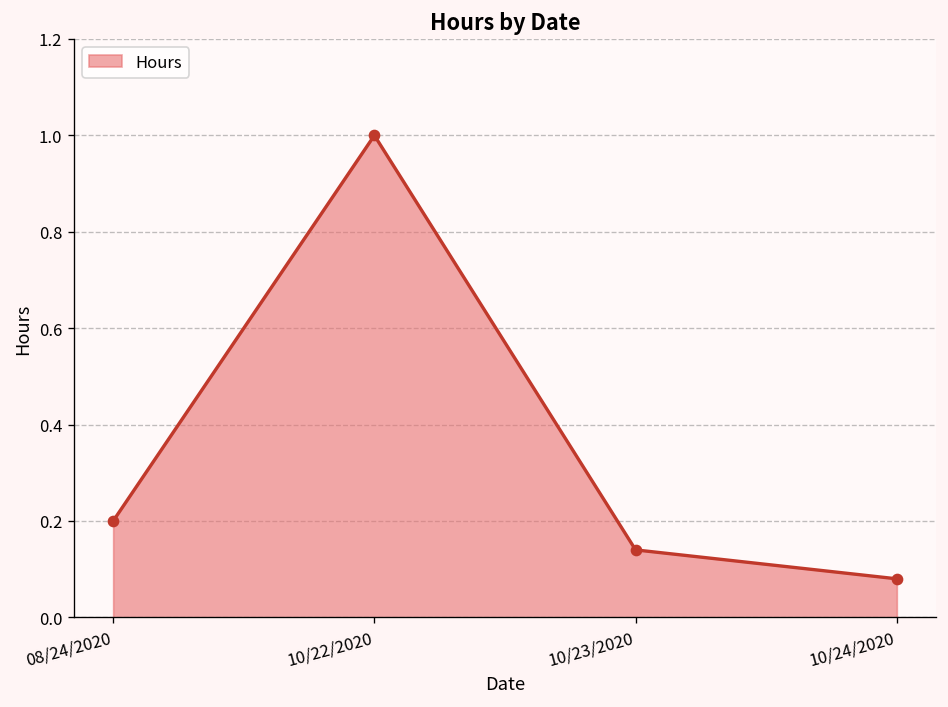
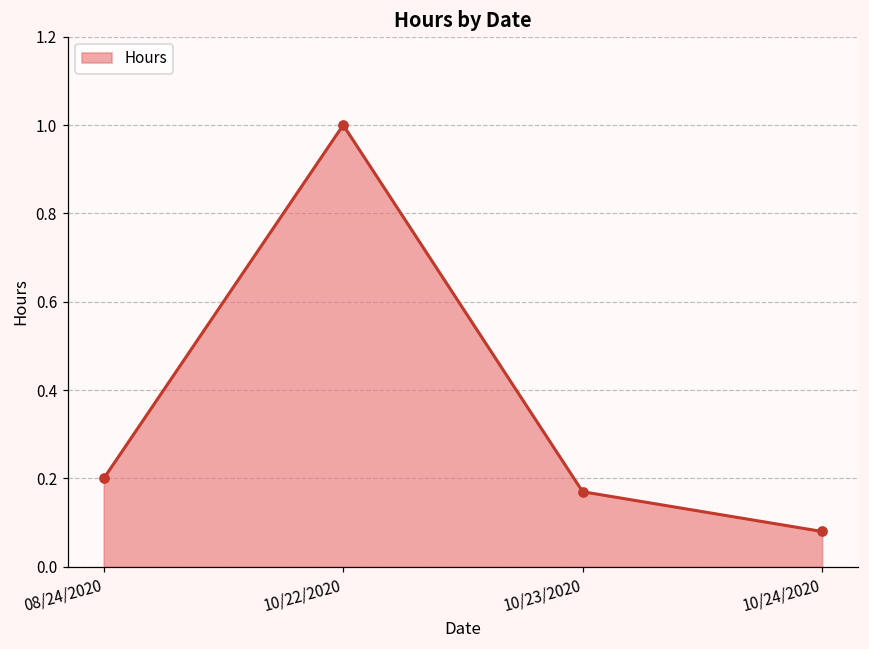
  {
    "08/24/2020": 0.20,
    "10/22/2020": 1.00,
-   "10/23/2020": 0.14,
+   "10/23/2020": 0.17,
    "10/24/2020": 0.08
  }
